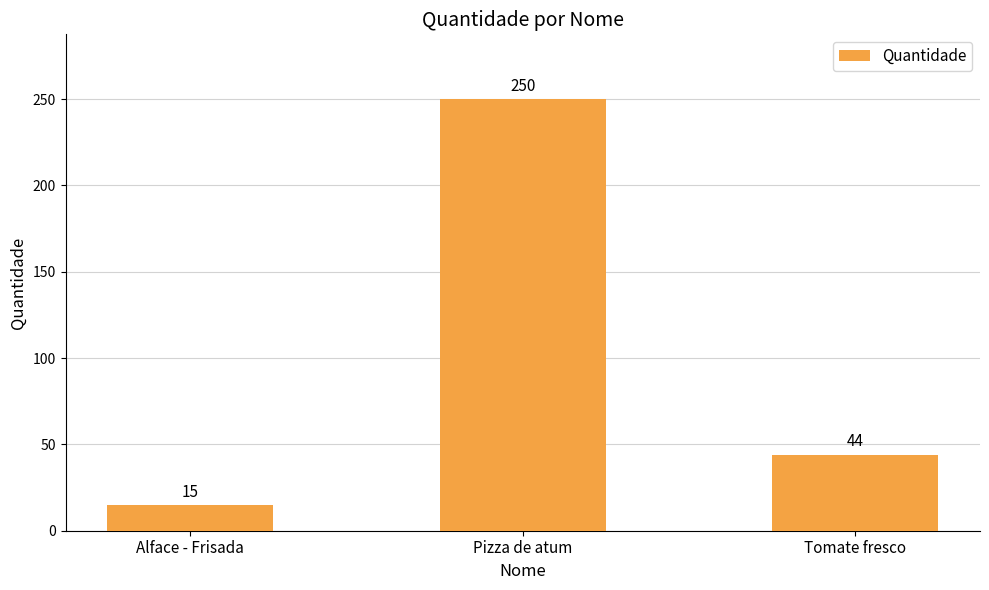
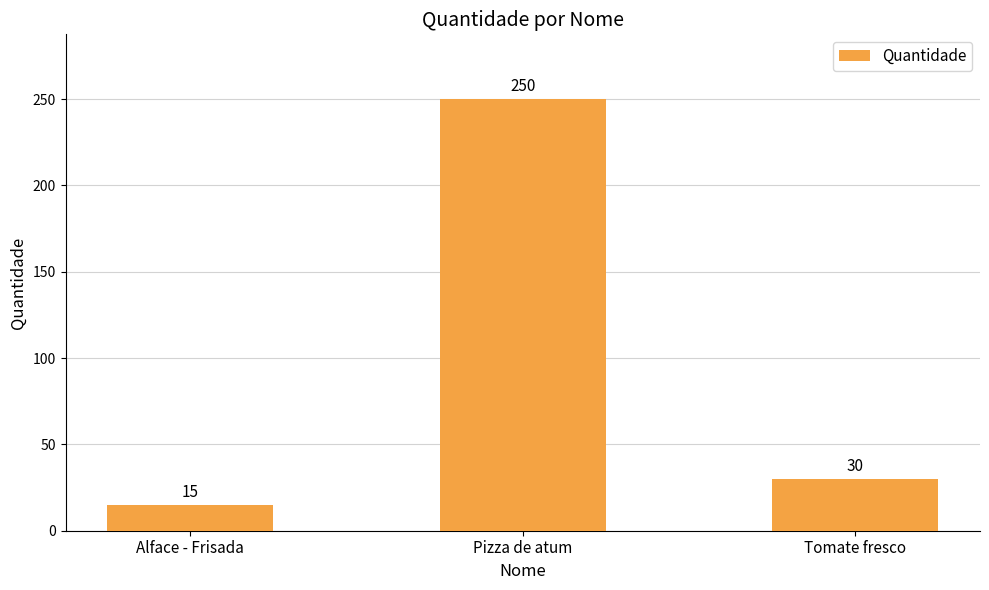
  {
    "Alface - Frisada": 15,
    "Pizza de atum": 250,
-   "Tomate fresco": 44
+   "Tomate fresco": 30
  }
